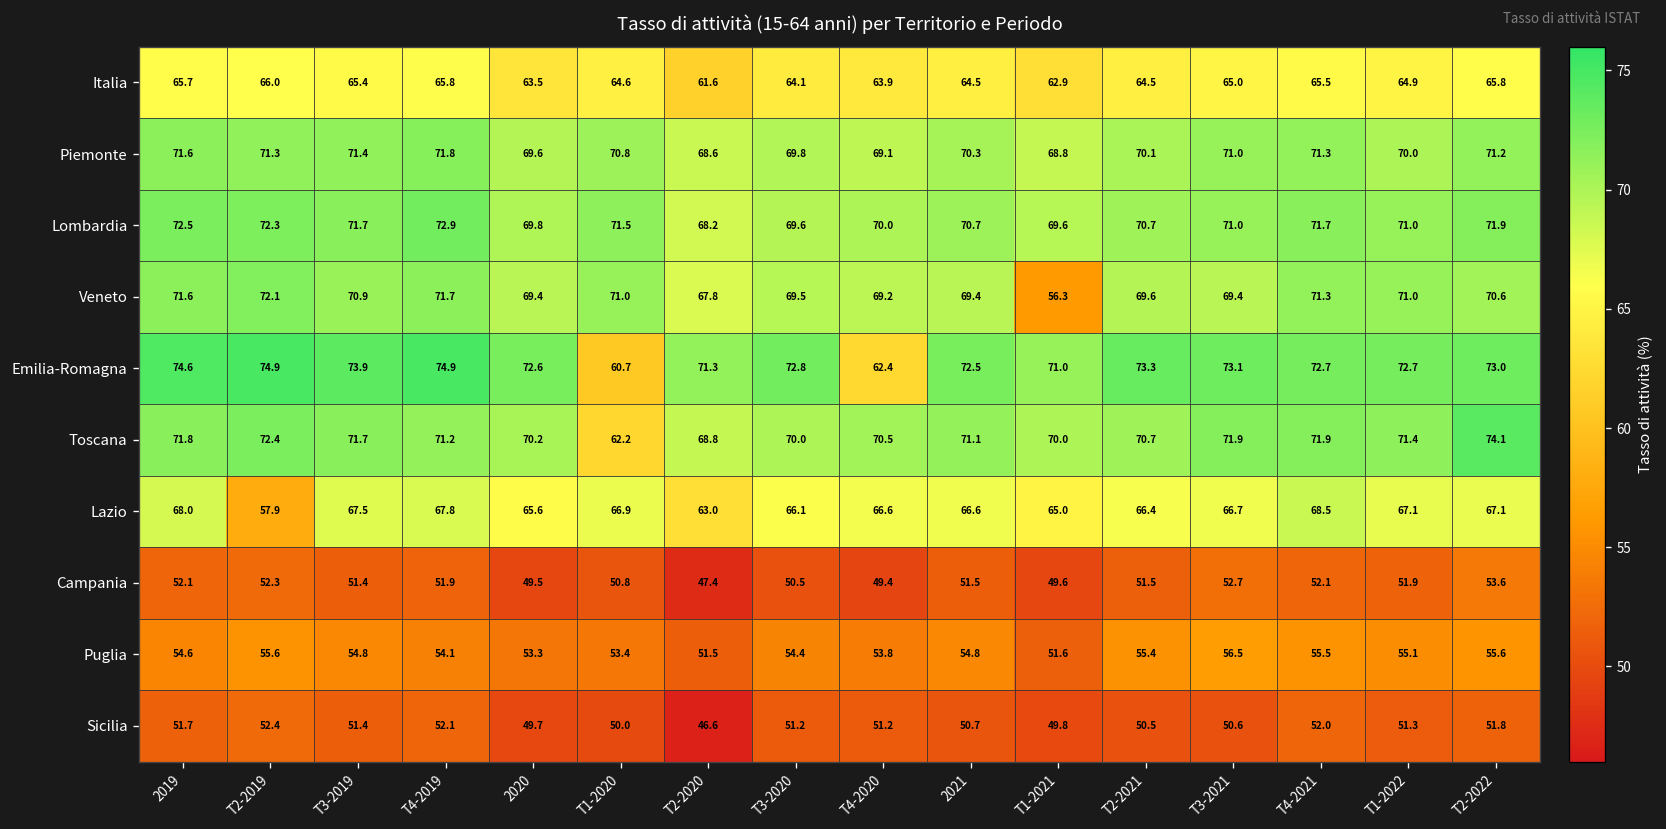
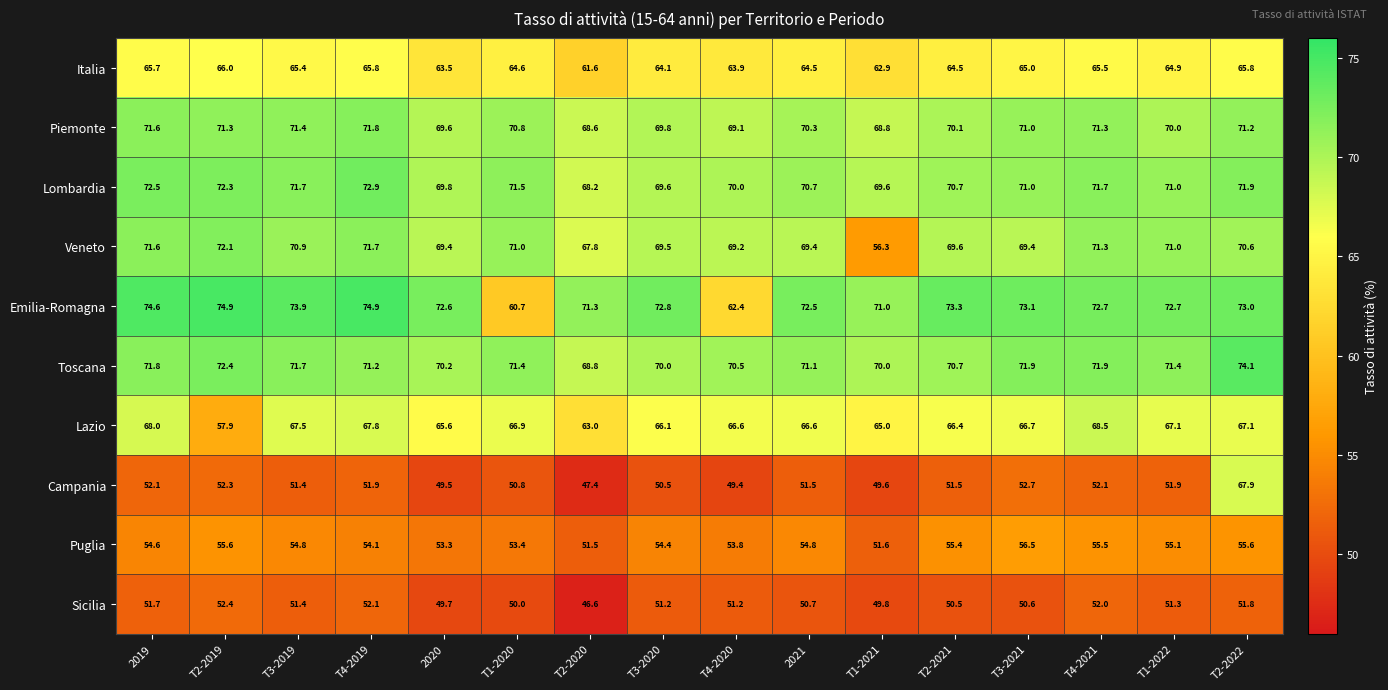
  {
    "Italia": {
      "2019": 65.7,
      "T2-2019": 66.0,
      "T3-2019": 65.4,
      "T4-2019": 65.8,
      "2020": 63.5,
      "T1-2020": 64.6,
      "T2-2020": 61.6,
      "T3-2020": 64.1,
      "T4-2020": 63.9,
      "2021": 64.5,
      "T1-2021": 62.9,
      "T2-2021": 64.5,
      "T3-2021": 65.0,
      "T4-2021": 65.5,
      "T1-2022": 64.9,
      "T2-2022": 65.8
    },
    "Piemonte": {
      "2019": 71.6,
      "T2-2019": 71.3,
      "T3-2019": 71.4,
      "T4-2019": 71.8,
      "2020": 69.6,
      "T1-2020": 70.8,
      "T2-2020": 68.6,
      "T3-2020": 69.8,
      "T4-2020": 69.1,
      "2021": 70.3,
      "T1-2021": 68.8,
      "T2-2021": 70.1,
      "T3-2021": 71.0,
      "T4-2021": 71.3,
      "T1-2022": 70.0,
      "T2-2022": 71.2
    },
    "Lombardia": {
      "2019": 72.5,
      "T2-2019": 72.3,
      "T3-2019": 71.7,
      "T4-2019": 72.9,
      "2020": 69.8,
      "T1-2020": 71.5,
      "T2-2020": 68.2,
      "T3-2020": 69.6,
      "T4-2020": 70.0,
      "2021": 70.7,
      "T1-2021": 69.6,
      "T2-2021": 70.7,
      "T3-2021": 71.0,
      "T4-2021": 71.7,
      "T1-2022": 71.0,
      "T2-2022": 71.9
    },
    "Veneto": {
      "2019": 71.6,
      "T2-2019": 72.1,
      "T3-2019": 70.9,
      "T4-2019": 71.7,
      "2020": 69.4,
      "T1-2020": 71.0,
      "T2-2020": 67.8,
      "T3-2020": 69.5,
      "T4-2020": 69.2,
      "2021": 69.4,
      "T1-2021": 56.3,
      "T2-2021": 69.6,
      "T3-2021": 69.4,
      "T4-2021": 71.3,
      "T1-2022": 71.0,
      "T2-2022": 70.6
    },
    "Emilia-Romagna": {
      "2019": 74.6,
      "T2-2019": 74.9,
      "T3-2019": 73.9,
      "T4-2019": 74.9,
      "2020": 72.6,
      "T1-2020": 60.7,
      "T2-2020": 71.3,
      "T3-2020": 72.8,
      "T4-2020": 62.4,
      "2021": 72.5,
      "T1-2021": 71.0,
      "T2-2021": 73.3,
      "T3-2021": 73.1,
      "T4-2021": 72.7,
      "T1-2022": 72.7,
      "T2-2022": 73.0
    },
    "Toscana": {
      "2019": 71.8,
      "T2-2019": 72.4,
      "T3-2019": 71.7,
      "T4-2019": 71.2,
      "2020": 70.2,
-     "T1-2020": 62.2,
+     "T1-2020": 71.4,
      "T2-2020": 68.8,
      "T3-2020": 70.0,
      "T4-2020": 70.5,
      "2021": 71.1,
      "T1-2021": 70.0,
      "T2-2021": 70.7,
      "T3-2021": 71.9,
      "T4-2021": 71.9,
      "T1-2022": 71.4,
      "T2-2022": 74.1
    },
    "Lazio": {
      "2019": 68.0,
      "T2-2019": 57.9,
      "T3-2019": 67.5,
      "T4-2019": 67.8,
      "2020": 65.6,
      "T1-2020": 66.9,
      "T2-2020": 63.0,
      "T3-2020": 66.1,
      "T4-2020": 66.6,
      "2021": 66.6,
      "T1-2021": 65.0,
      "T2-2021": 66.4,
      "T3-2021": 66.7,
      "T4-2021": 68.5,
      "T1-2022": 67.1,
      "T2-2022": 67.1
    },
    "Campania": {
      "2019": 52.1,
      "T2-2019": 52.3,
      "T3-2019": 51.4,
      "T4-2019": 51.9,
      "2020": 49.5,
      "T1-2020": 50.8,
      "T2-2020": 47.4,
      "T3-2020": 50.5,
      "T4-2020": 49.4,
      "2021": 51.5,
      "T1-2021": 49.6,
      "T2-2021": 51.5,
      "T3-2021": 52.7,
      "T4-2021": 52.1,
      "T1-2022": 51.9,
-     "T2-2022": 53.6
+     "T2-2022": 67.9
    },
    "Puglia": {
      "2019": 54.6,
      "T2-2019": 55.6,
      "T3-2019": 54.8,
      "T4-2019": 54.1,
      "2020": 53.3,
      "T1-2020": 53.4,
      "T2-2020": 51.5,
      "T3-2020": 54.4,
      "T4-2020": 53.8,
      "2021": 54.8,
      "T1-2021": 51.6,
      "T2-2021": 55.4,
      "T3-2021": 56.5,
      "T4-2021": 55.5,
      "T1-2022": 55.1,
      "T2-2022": 55.6
    },
    "Sicilia": {
      "2019": 51.7,
      "T2-2019": 52.4,
      "T3-2019": 51.4,
      "T4-2019": 52.1,
      "2020": 49.7,
      "T1-2020": 50.0,
      "T2-2020": 46.6,
      "T3-2020": 51.2,
      "T4-2020": 51.2,
      "2021": 50.7,
      "T1-2021": 49.8,
      "T2-2021": 50.5,
      "T3-2021": 50.6,
      "T4-2021": 52.0,
      "T1-2022": 51.3,
      "T2-2022": 51.8
    }
  }
